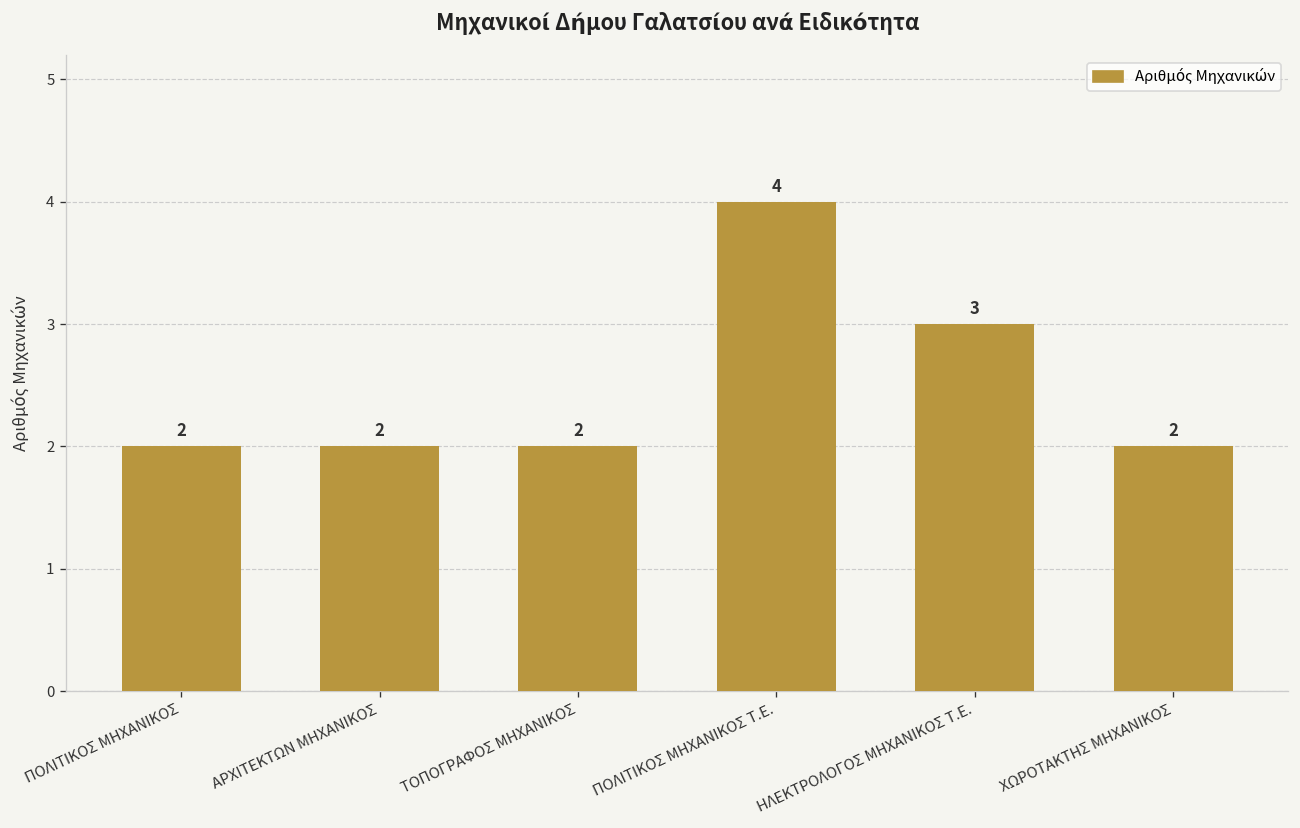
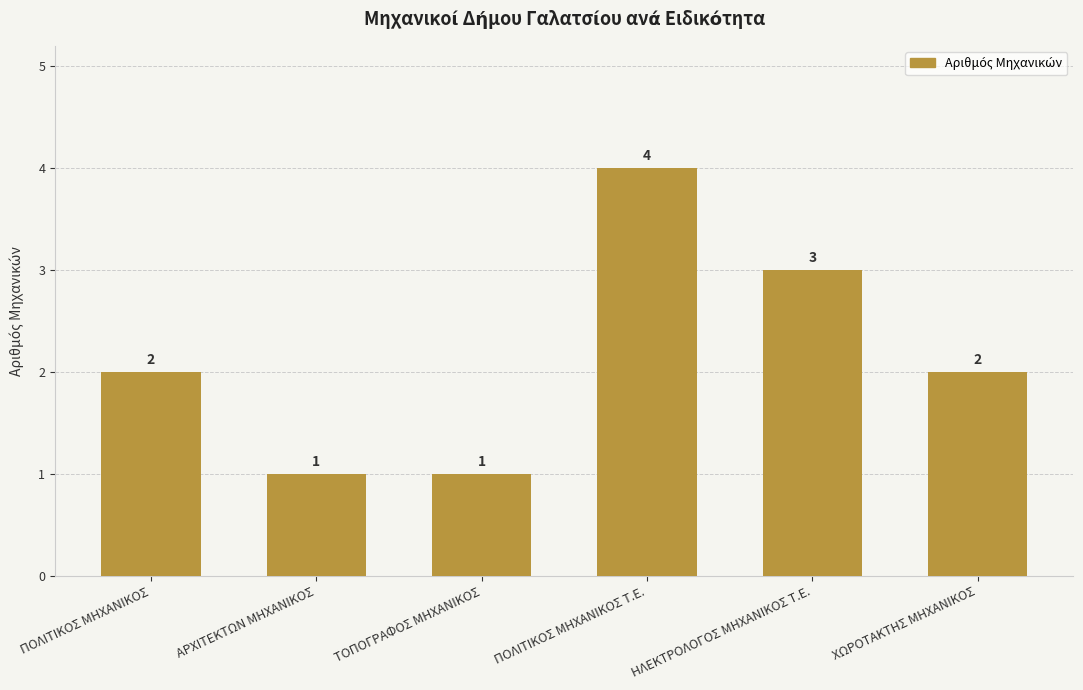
  {
    "ΠΟΛΙΤΙΚΟΣ ΜΗΧΑΝΙΚΟΣ": 2,
-   "ΑΡΧΙΤΕΚΤΩΝ ΜΗΧΑΝΙΚΟΣ": 2,
-   "ΤΟΠΟΓΡΑΦΟΣ ΜΗΧΑΝΙΚΟΣ": 2,
+   "ΑΡΧΙΤΕΚΤΩΝ ΜΗΧΑΝΙΚΟΣ": 1,
+   "ΤΟΠΟΓΡΑΦΟΣ ΜΗΧΑΝΙΚΟΣ": 1,
    "ΠΟΛΙΤΙΚΟΣ ΜΗΧΑΝΙΚΟΣ Τ.Ε.": 4,
    "ΗΛΕΚΤΡΟΛΟΓΟΣ ΜΗΧΑΝΙΚΟΣ Τ.Ε.": 3,
    "ΧΩΡΟΤΑΚΤΗΣ ΜΗΧΑΝΙΚΟΣ": 2
  }
